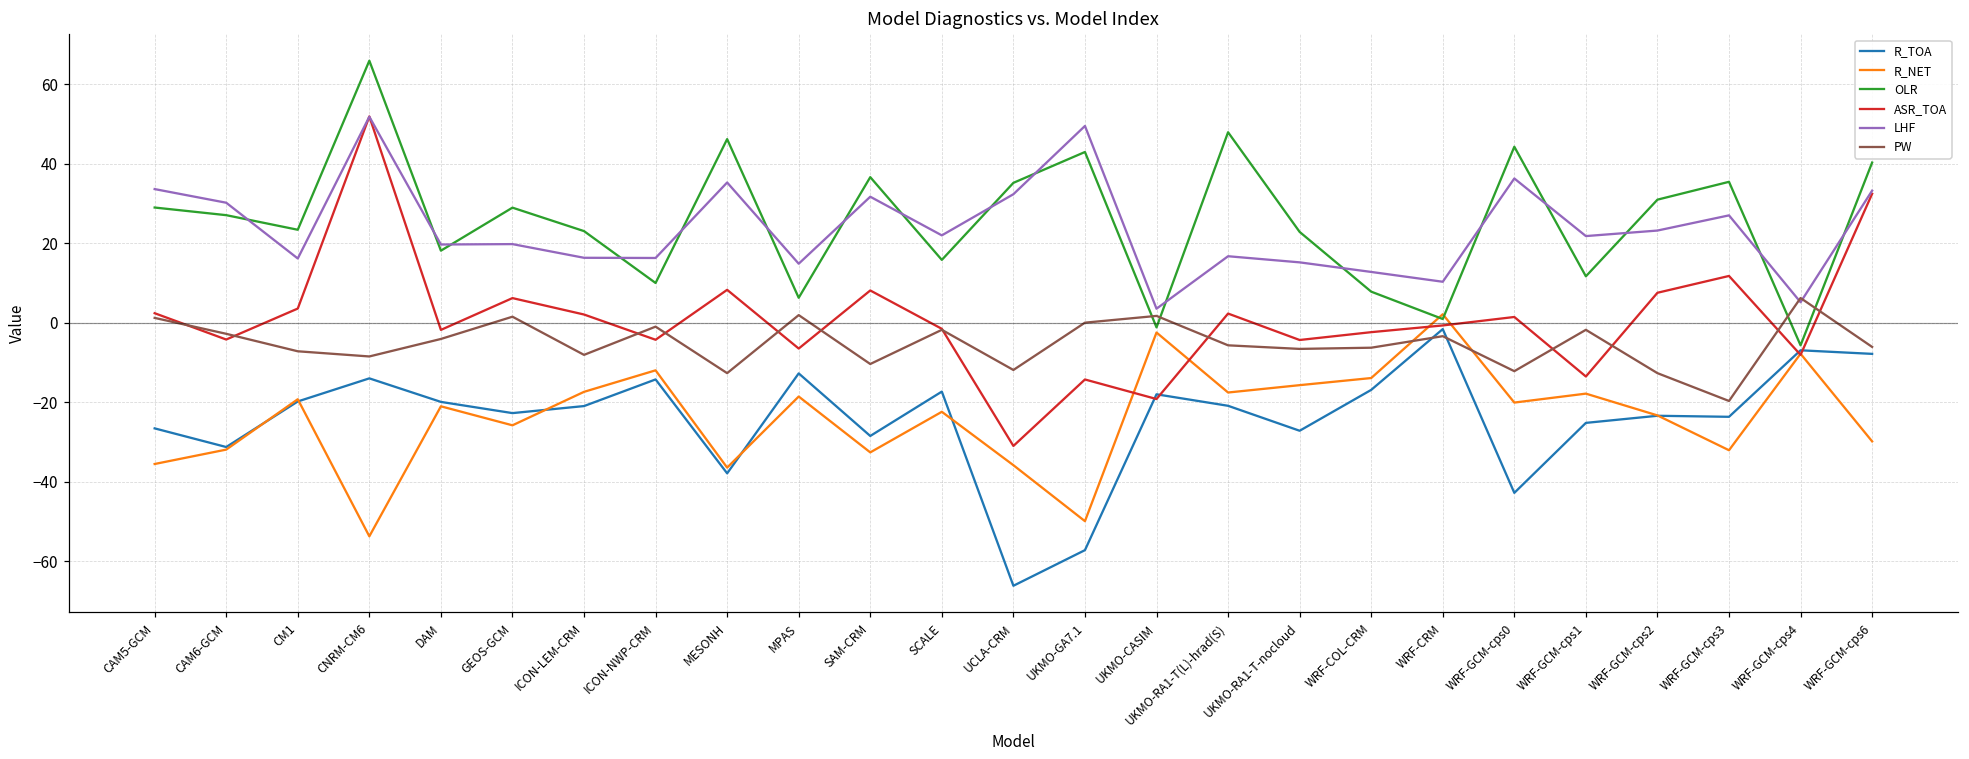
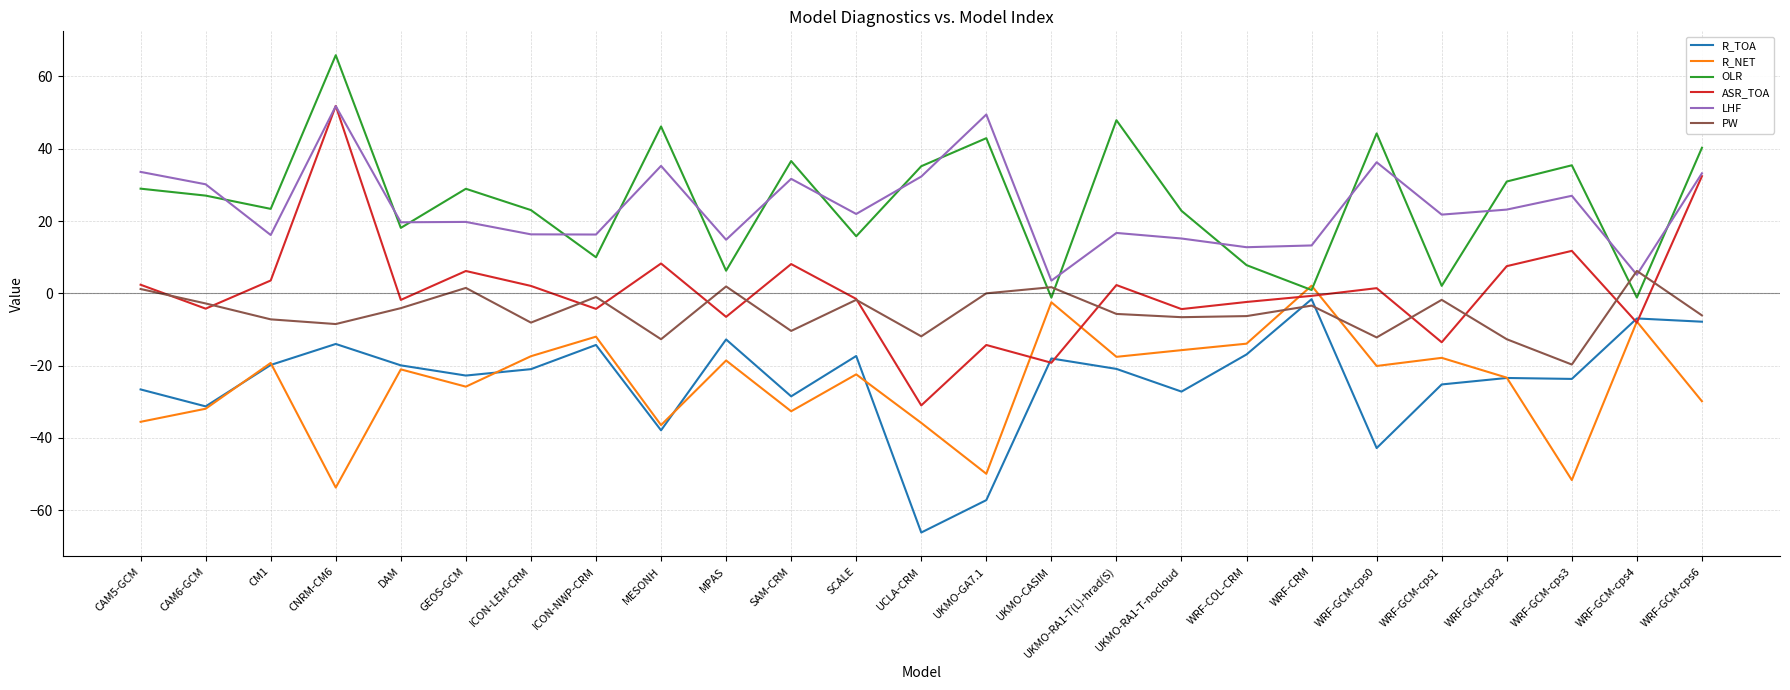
  {
    "R_TOA": {
      "CAM5-GCM": -27,
      "CNRM-CM6": -14,
      "DAM": -20,
      "GEOS-GCM": -23,
      "ICON-LEM-CRM": -21,
      "ICON-NWP-CRM": -14,
      "MESONH": -38,
      "MPAS": -13,
      "SAM-CRM": -29,
      "SCALE": -17,
      "UCLA-CRM": -66,
      "UKMO-GA7.1": -57,
      "UKMO-CASIM": -18,
      "UKMO-RA1-T(L)-hrad(S)": -21,
      "UKMO-RA1-T-nocloud": -27,
      "WRF-COL-CRM": -17,
      "WRF-CRM": -2,
      "WRF-GCM-cps0": -43,
      "WRF-GCM-cps1": -25,
      "WRF-GCM-cps3": -24,
      "WRF-GCM-cps4": -7,
      "WRF-GCM-cps6": -8
    },
    "R_NET": {
      "CAM5-GCM": -36,
      "CNRM-CM6": -54,
      "DAM": -21,
      "GEOS-GCM": -26,
      "ICON-LEM-CRM": -17,
      "ICON-NWP-CRM": -12,
      "MESONH": -36,
      "MPAS": -19,
      "SAM-CRM": -33,
      "SCALE": -22,
      "UCLA-CRM": -36,
      "UKMO-GA7.1": -50,
      "UKMO-CASIM": -2,
      "UKMO-RA1-T(L)-hrad(S)": -18,
      "UKMO-RA1-T-nocloud": -16,
      "WRF-COL-CRM": -14,
      "WRF-CRM": 2,
      "WRF-GCM-cps0": -20,
      "WRF-GCM-cps1": -18,
-     "WRF-GCM-cps3": -32,
+     "WRF-GCM-cps3": -52,
      "WRF-GCM-cps6": -30
    },
    "OLR": {
      "CAM5-GCM": 29,
      "CAM6-GCM": 27,
      "CM1": 23,
      "CNRM-CM6": 66,
      "DAM": 18,
      "GEOS-GCM": 29,
      "ICON-LEM-CRM": 23,
      "ICON-NWP-CRM": 10,
      "MESONH": 46,
      "MPAS": 6,
      "SAM-CRM": 37,
      "SCALE": 16,
      "UCLA-CRM": 35,
      "UKMO-GA7.1": 43,
      "UKMO-CASIM": -1,
      "UKMO-RA1-T(L)-hrad(S)": 48,
      "UKMO-RA1-T-nocloud": 23,
      "WRF-COL-CRM": 8,
      "WRF-CRM": 1,
      "WRF-GCM-cps0": 44,
-     "WRF-GCM-cps1": 12,
+     "WRF-GCM-cps1": 2,
      "WRF-GCM-cps2": 31,
      "WRF-GCM-cps3": 35,
-     "WRF-GCM-cps4": -6,
+     "WRF-GCM-cps4": -1,
      "WRF-GCM-cps6": 40
    },
    "ASR_TOA": {
      "CAM5-GCM": 2,
      "CAM6-GCM": -4,
      "CM1": 4,
      "DAM": -2,
      "GEOS-GCM": 6,
      "ICON-LEM-CRM": 2,
      "ICON-NWP-CRM": -4,
      "MESONH": 8,
      "MPAS": -7,
      "SAM-CRM": 8,
      "UCLA-CRM": -31,
      "UKMO-GA7.1": -14,
      "UKMO-CASIM": -19,
      "UKMO-RA1-T(L)-hrad(S)": 2,
      "UKMO-RA1-T-nocloud": -4,
      "WRF-COL-CRM": -2,
      "WRF-CRM": -1,
      "WRF-GCM-cps0": 1,
      "WRF-GCM-cps1": -14,
      "WRF-GCM-cps2": 8,
      "WRF-GCM-cps3": 12,
      "WRF-GCM-cps6": 32
    },
    "LHF": {
      "CAM5-GCM": 34,
      "CAM6-GCM": 30,
      "CM1": 16,
      "DAM": 20,
      "GEOS-GCM": 20,
      "ICON-LEM-CRM": 16,
      "ICON-NWP-CRM": 16,
      "MESONH": 35,
      "MPAS": 15,
      "SAM-CRM": 32,
      "SCALE": 22,
      "UCLA-CRM": 32,
      "UKMO-GA7.1": 49,
      "UKMO-CASIM": 4,
      "UKMO-RA1-T(L)-hrad(S)": 17,
      "UKMO-RA1-T-nocloud": 15,
      "WRF-COL-CRM": 13,
-     "WRF-CRM": 10,
+     "WRF-CRM": 13,
      "WRF-GCM-cps0": 36,
      "WRF-GCM-cps1": 22,
      "WRF-GCM-cps2": 23,
      "WRF-GCM-cps3": 27,
      "WRF-GCM-cps4": 5,
      "WRF-GCM-cps6": 33
    },
    "PW": {
      "CAM5-GCM": 1,
      "CAM6-GCM": -3,
      "CM1": -7,
      "CNRM-CM6": -9,
      "DAM": -4,
      "GEOS-GCM": 2,
      "ICON-LEM-CRM": -8,
      "ICON-NWP-CRM": -1,
      "MESONH": -13,
      "MPAS": 2,
      "SAM-CRM": -10,
      "UCLA-CRM": -12,
      "UKMO-GA7.1": 0,
      "UKMO-CASIM": 2,
      "UKMO-RA1-T(L)-hrad(S)": -6,
      "UKMO-RA1-T-nocloud": -7,
      "WRF-COL-CRM": -6,
      "WRF-CRM": -3,
      "WRF-GCM-cps0": -12,
      "WRF-GCM-cps1": -2,
      "WRF-GCM-cps2": -13,
      "WRF-GCM-cps3": -20,
      "WRF-GCM-cps4": 6,
      "WRF-GCM-cps6": -6
    }
  }
